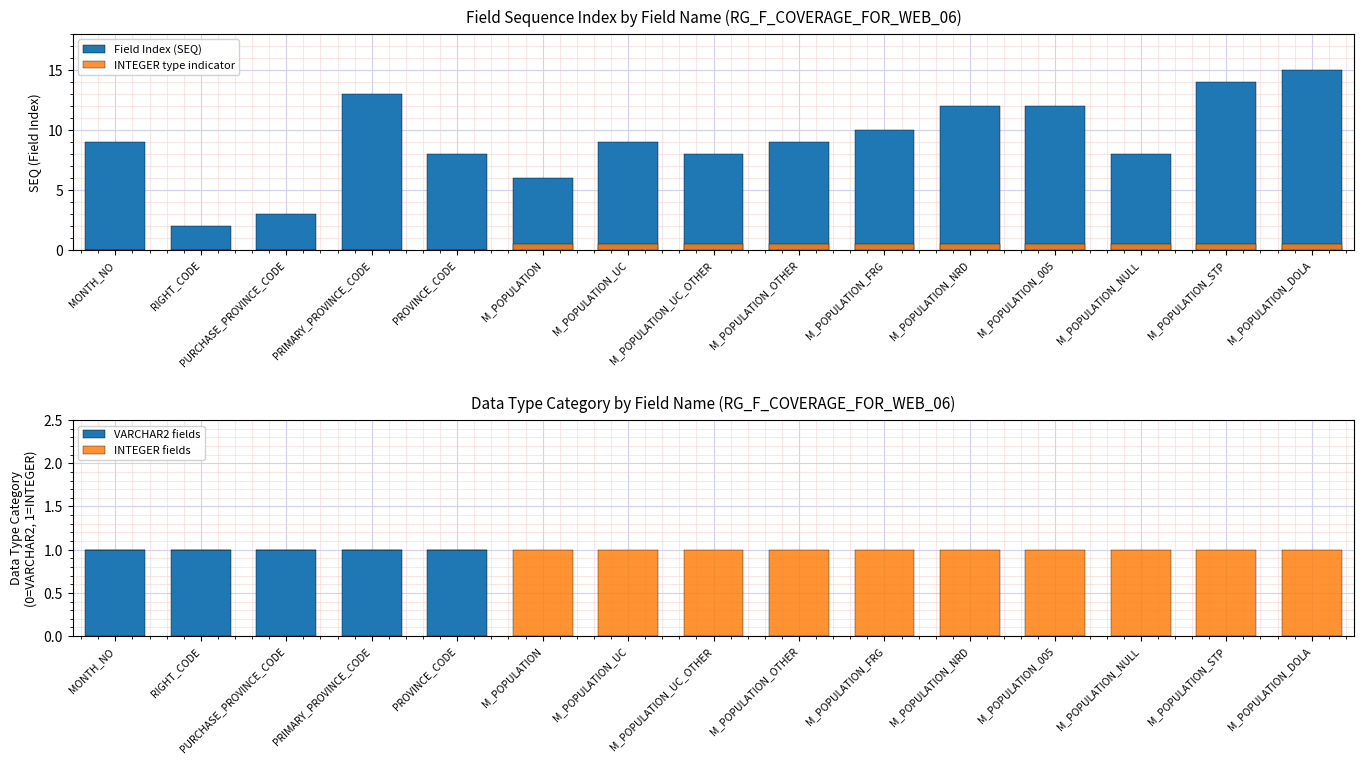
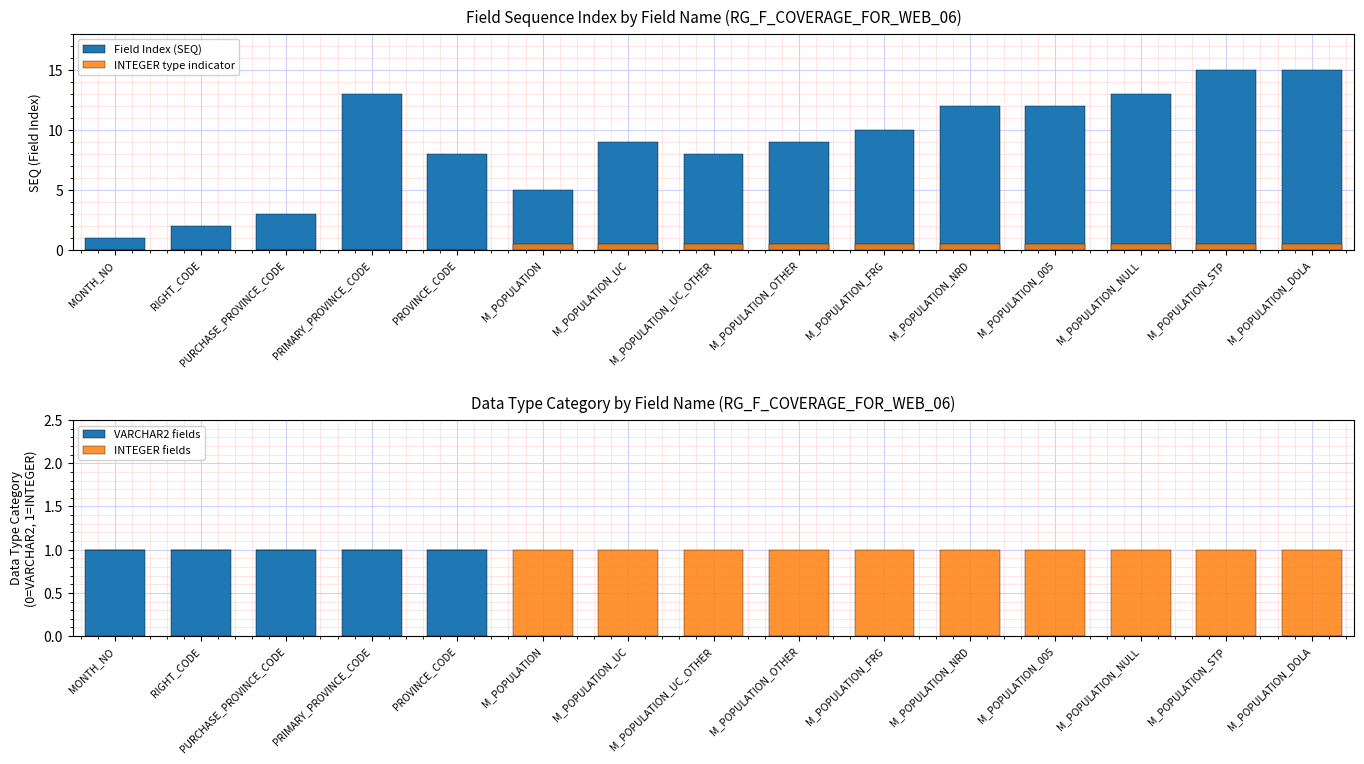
  {
    "Field Sequence Index by Field Name (RG_F_COVERAGE_FOR_WEB_06)": {
      "Field Index (SEQ)": {
-       "MONTH_NO": 9,
+       "MONTH_NO": 1,
        "RIGHT_CODE": 2,
        "PURCHASE_PROVINCE_CODE": 3,
        "PRIMARY_PROVINCE_CODE": 13,
        "PROVINCE_CODE": 8,
-       "M_POPULATION": 6,
+       "M_POPULATION": 5,
        "M_POPULATION_UC": 9,
        "M_POPULATION_UC_OTHER": 8,
        "M_POPULATION_OTHER": 9,
        "M_POPULATION_FRG": 10,
        "M_POPULATION_NRD": 12,
        "M_POPULATION_005": 12,
-       "M_POPULATION_NULL": 8,
-       "M_POPULATION_STP": 14,
+       "M_POPULATION_NULL": 13,
+       "M_POPULATION_STP": 15,
        "M_POPULATION_DOLA": 15
      },
      "INTEGER type indicator": {
        "MONTH_NO": 0,
        "RIGHT_CODE": 0,
        "PURCHASE_PROVINCE_CODE": 0,
        "PRIMARY_PROVINCE_CODE": 0,
        "PROVINCE_CODE": 0
      }
    },
    "Data Type Category by Field Name (RG_F_COVERAGE_FOR_WEB_06)": {
      "VARCHAR2 fields": {
        "MONTH_NO": 1.0,
        "RIGHT_CODE": 1.0,
        "PURCHASE_PROVINCE_CODE": 1.0,
        "PRIMARY_PROVINCE_CODE": 1.0,
        "PROVINCE_CODE": 1.0,
        "M_POPULATION": 0.0,
        "M_POPULATION_UC": 0.0,
        "M_POPULATION_UC_OTHER": 0.0,
        "M_POPULATION_OTHER": 0.0,
        "M_POPULATION_FRG": 0.0,
        "M_POPULATION_NRD": 0.0,
        "M_POPULATION_005": 0.0,
        "M_POPULATION_NULL": 0.0,
        "M_POPULATION_STP": 0.0,
        "M_POPULATION_DOLA": 0.0
      }
    }
  }
